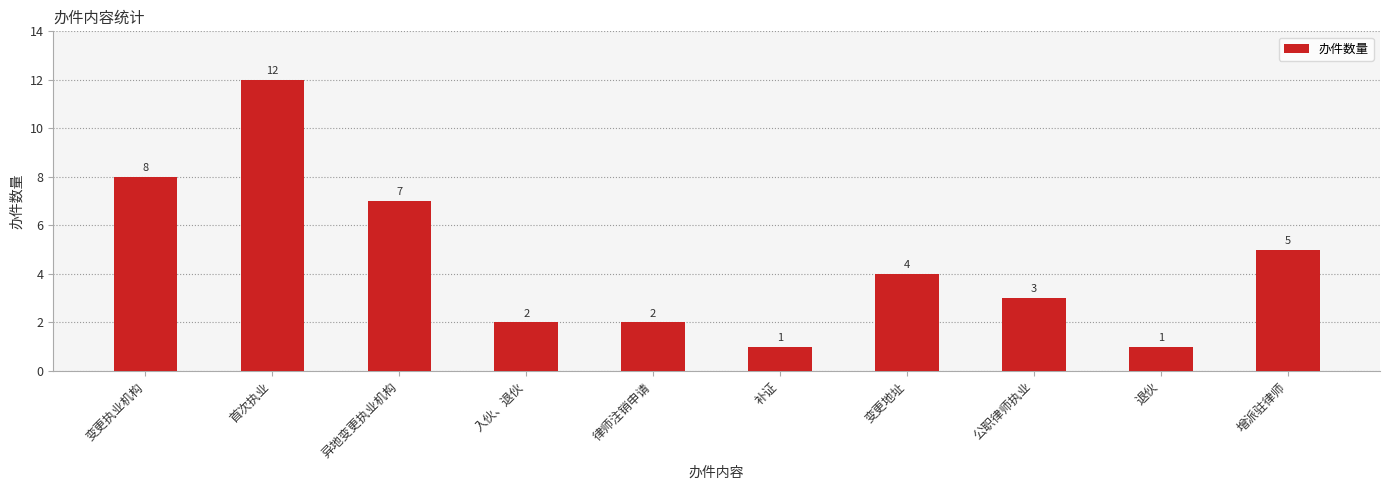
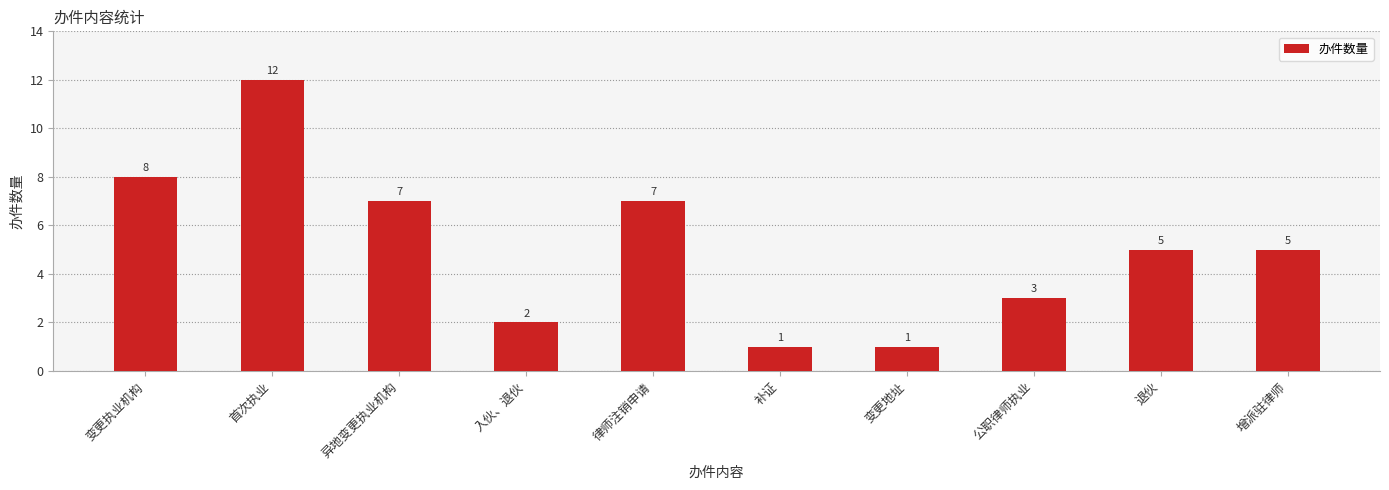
  {
    "变更执业机构": 8,
    "首次执业": 12,
    "异地变更执业机构": 7,
    "入伙、退伙": 2,
-   "律师注销申请": 2,
+   "律师注销申请": 7,
    "补证": 1,
-   "变更地址": 4,
+   "变更地址": 1,
    "公职律师执业": 3,
-   "退伙": 1,
+   "退伙": 5,
    "增派驻律师": 5
  }
